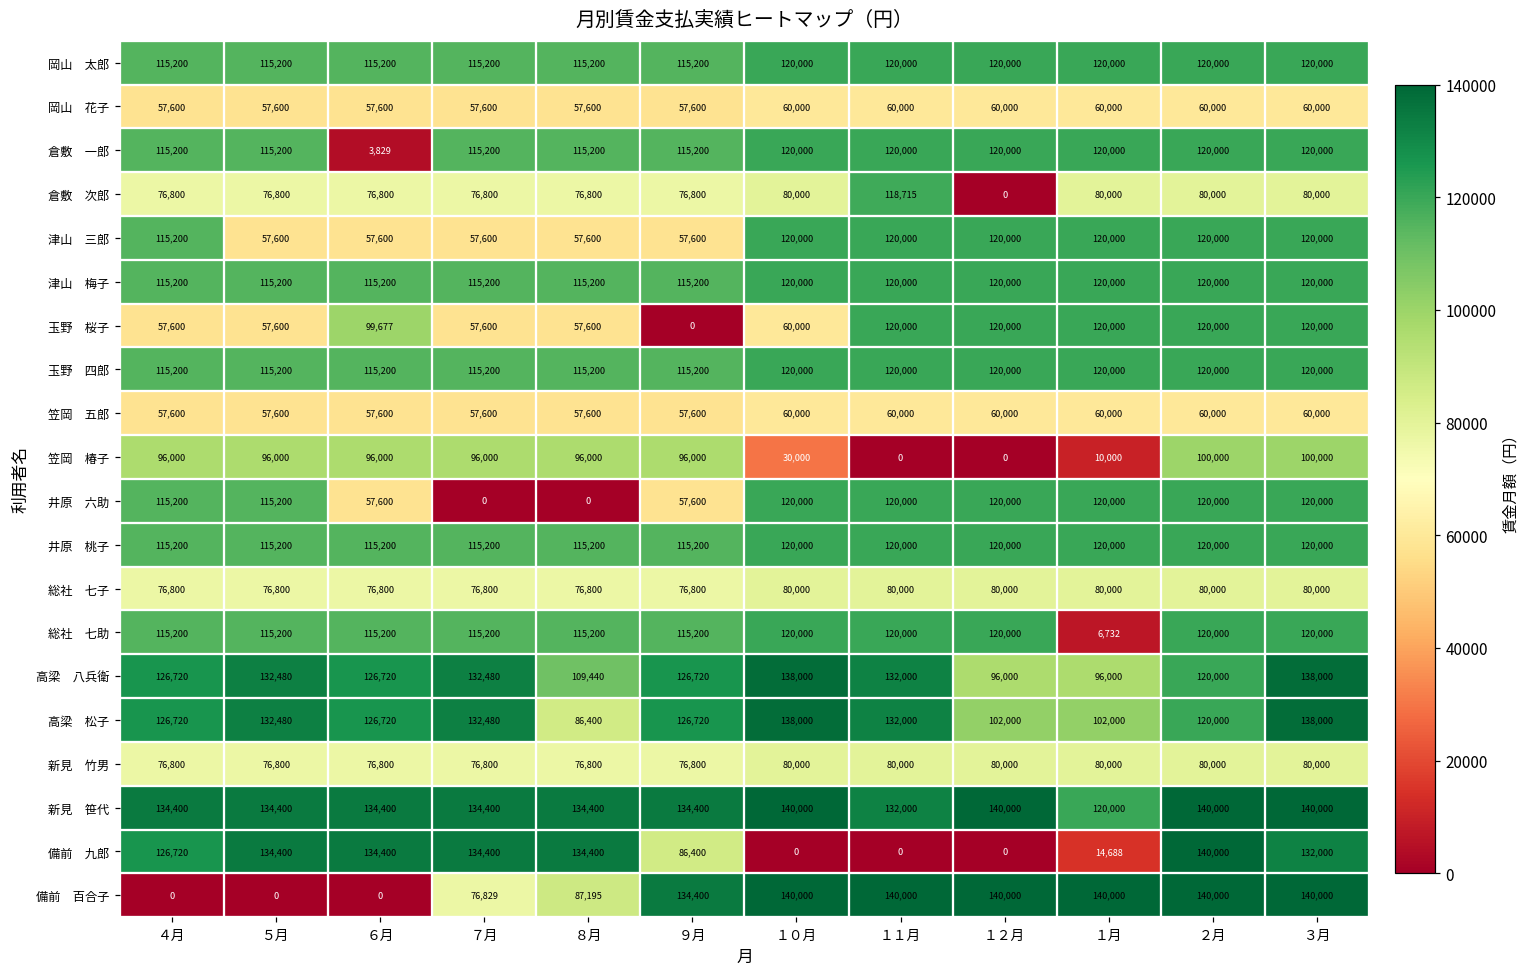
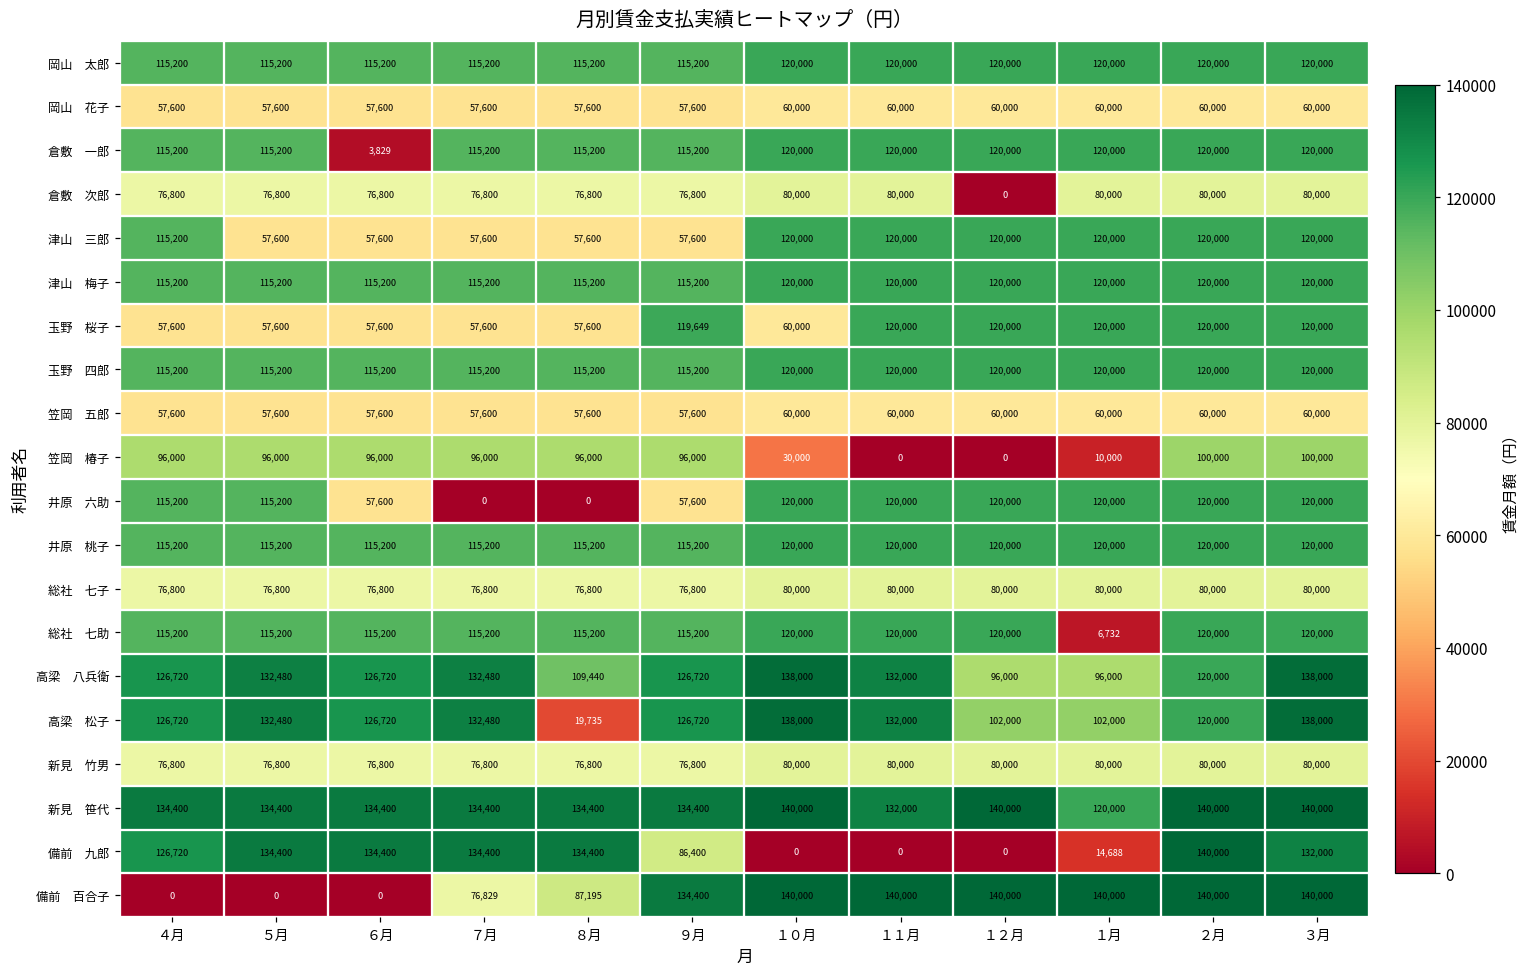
  {
    "倉敷 次郎": {
      "４月": "76,800",
      "５月": "76,800",
      "６月": "76,800",
      "７月": "76,800",
      "８月": "76,800",
      "９月": "76,800",
      "１０月": "80,000",
-     "１１月": "118,715",
+     "１１月": "80,000",
      "１２月": "0",
      "１月": "80,000",
      "２月": "80,000",
      "３月": "80,000"
    },
    "玉野 桜子": {
      "４月": "57,600",
      "５月": "57,600",
-     "６月": "99,677",
+     "６月": "57,600",
      "７月": "57,600",
      "８月": "57,600",
-     "９月": "0",
+     "９月": "119,649",
      "１０月": "60,000",
      "１１月": "120,000",
      "１２月": "120,000",
      "１月": "120,000",
      "２月": "120,000",
      "３月": "120,000"
    },
    "高梁 松子": {
      "４月": "126,720",
      "５月": "132,480",
      "６月": "126,720",
      "７月": "132,480",
-     "８月": "86,400",
+     "８月": "19,735",
      "９月": "126,720",
      "１０月": "138,000",
      "１１月": "132,000",
      "１２月": "102,000",
      "１月": "102,000",
      "２月": "120,000",
      "３月": "138,000"
    }
  }
